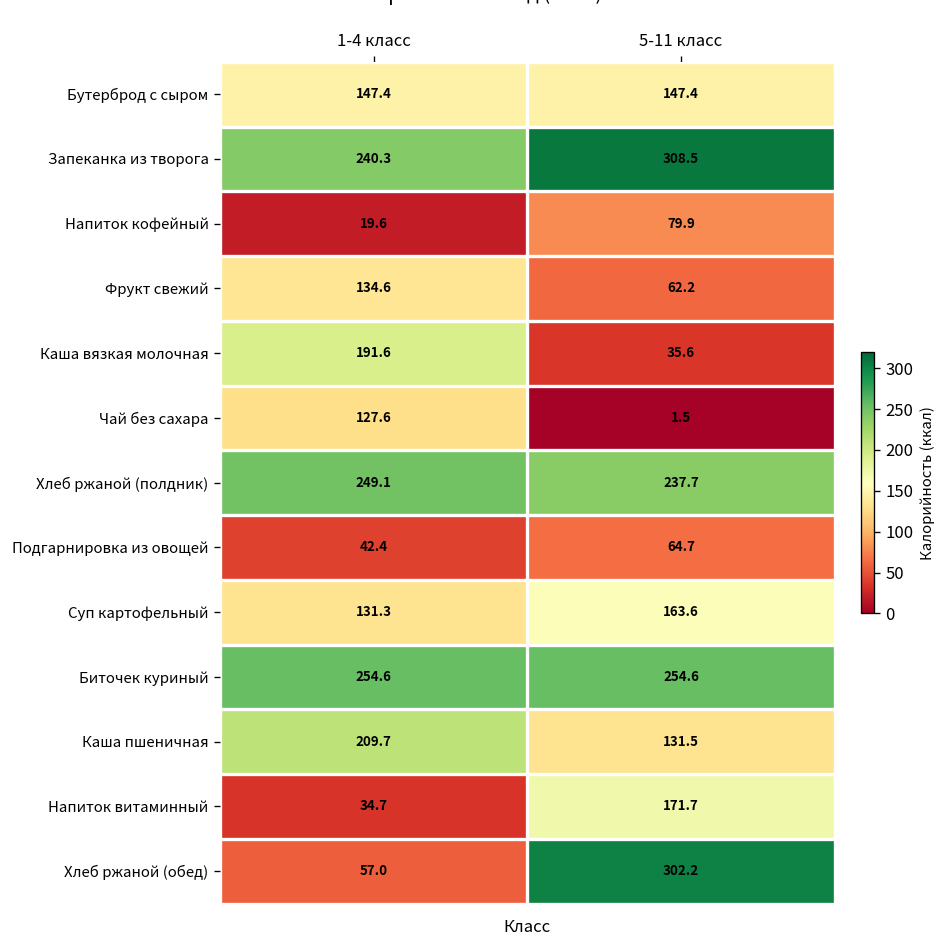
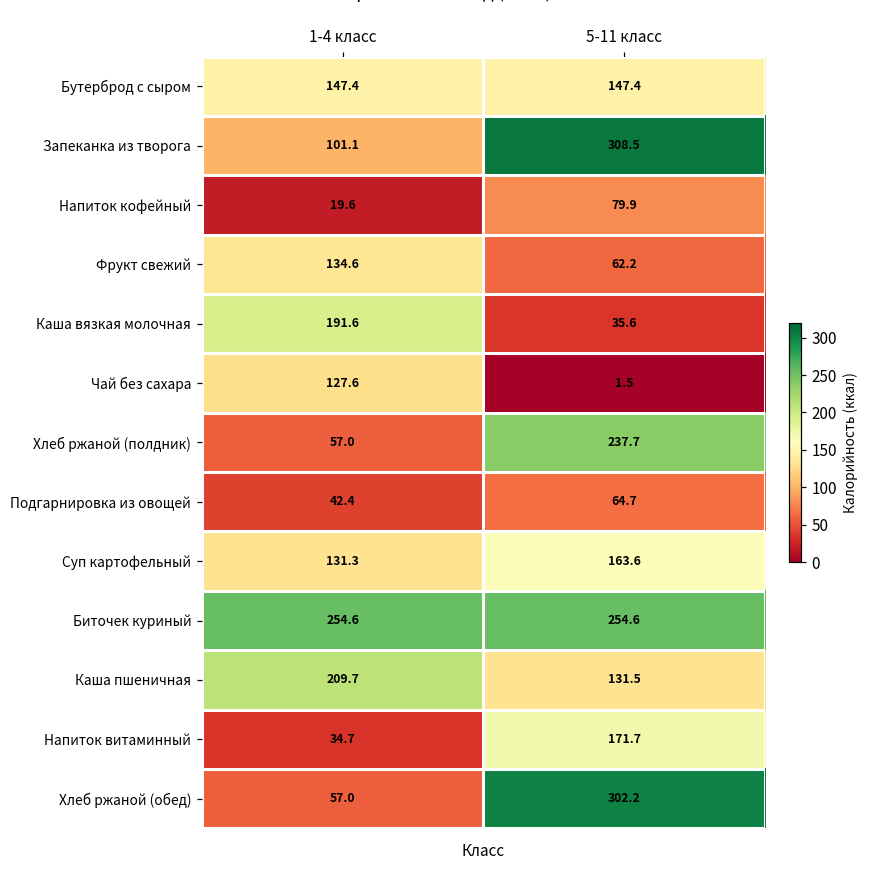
  {
    "Бутерброд с сыром": {
      "1-4 класс": 147.4,
      "5-11 класс": 147.4
    },
    "Запеканка из творога": {
-     "1-4 класс": 240.3,
+     "1-4 класс": 101.1,
      "5-11 класс": 308.5
    },
    "Напиток кофейный": {
      "1-4 класс": 19.6,
      "5-11 класс": 79.9
    },
    "Фрукт свежий": {
      "1-4 класс": 134.6,
      "5-11 класс": 62.2
    },
    "Каша вязкая молочная": {
      "1-4 класс": 191.6,
      "5-11 класс": 35.6
    },
    "Чай без сахара": {
      "1-4 класс": 127.6,
      "5-11 класс": 1.5
    },
    "Хлеб ржаной (полдник)": {
-     "1-4 класс": 249.1,
+     "1-4 класс": 57.0,
      "5-11 класс": 237.7
    },
    "Подгарнировка из овощей": {
      "1-4 класс": 42.4,
      "5-11 класс": 64.7
    },
    "Суп картофельный": {
      "1-4 класс": 131.3,
      "5-11 класс": 163.6
    },
    "Биточек куриный": {
      "1-4 класс": 254.6,
      "5-11 класс": 254.6
    },
    "Каша пшеничная": {
      "1-4 класс": 209.7,
      "5-11 класс": 131.5
    },
    "Напиток витаминный": {
      "1-4 класс": 34.7,
      "5-11 класс": 171.7
    },
    "Хлеб ржаной (обед)": {
      "1-4 класс": 57.0,
      "5-11 класс": 302.2
    }
  }
